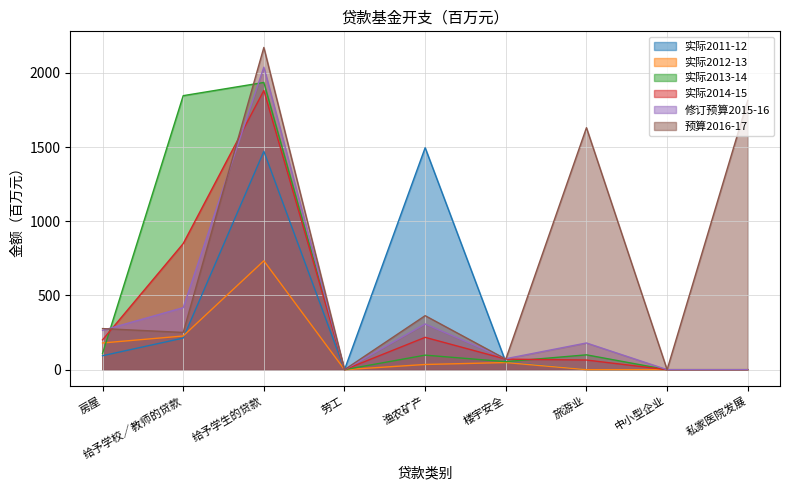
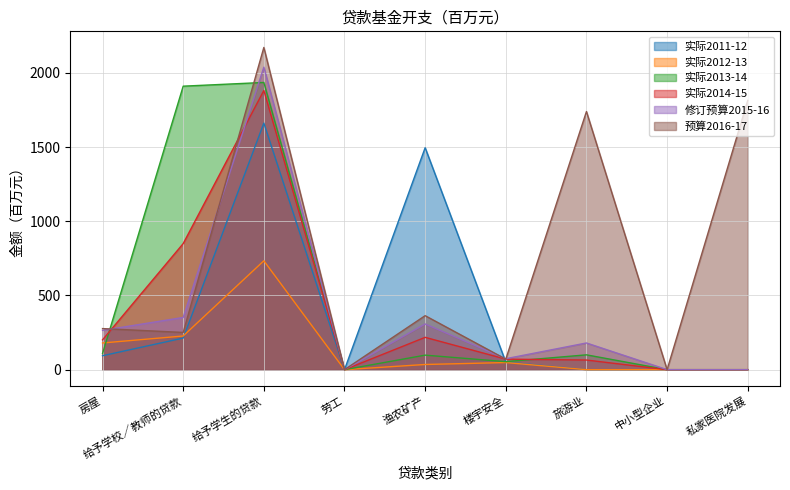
  {
    "实际2011-12": {
-     "给予学生的贷款": 1470,
+     "给予学生的贷款": 1660,
      "渔农矿产": 1500
    },
    "实际2012-13": {
      "房屋": 180,
      "给予学生的贷款": 730,
      "渔农矿产": 40
    },
    "实际2013-14": {
-     "给予学校／教师的贷款": 1850,
+     "给予学校／教师的贷款": 1910,
      "给予学生的贷款": 1940,
      "渔农矿产": 100,
      "旅游业": 100
    },
    "实际2014-15": {
      "房屋": 200,
      "给予学校／教师的贷款": 850,
      "给予学生的贷款": 1880,
      "渔农矿产": 220,
      "旅游业": 70
    },
    "修订预算2015-16": {
-     "给予学校／教师的贷款": 420,
+     "给予学校／教师的贷款": 350,
      "给予学生的贷款": 2040,
      "渔农矿产": 310,
      "旅游业": 180
    },
    "预算2016-17": {
      "给予学校／教师的贷款": 250,
      "给予学生的贷款": 2170,
      "渔农矿产": 360,
-     "旅游业": 1630
+     "旅游业": 1740
    }
  }
